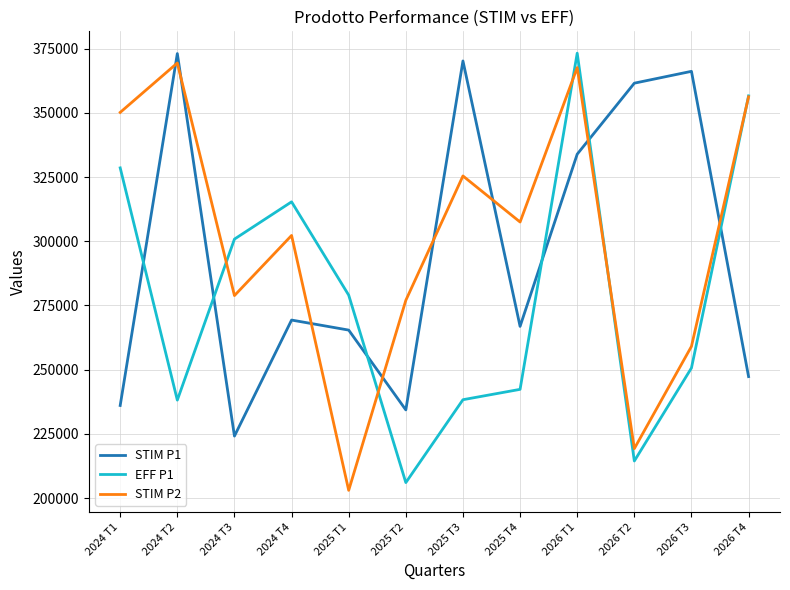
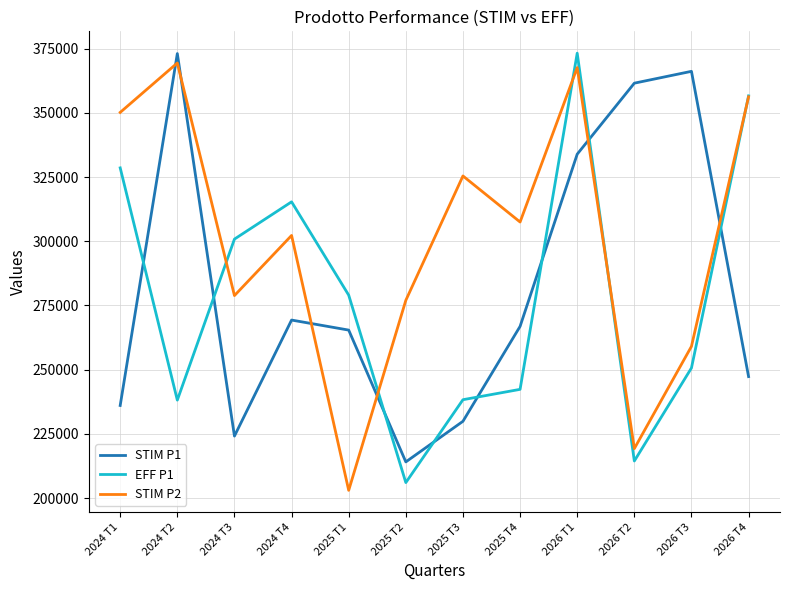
  {
    "STIM P1": {
      "2024 T1": 236000,
      "2024 T2": 373000,
      "2024 T3": 224000,
      "2024 T4": 269000,
      "2025 T1": 265000,
-     "2025 T2": 234000,
-     "2025 T3": 370000,
+     "2025 T2": 214000,
+     "2025 T3": 230000,
      "2025 T4": 267000,
      "2026 T1": 334000,
      "2026 T2": 362000,
      "2026 T3": 366000,
      "2026 T4": 247000
    },
    "EFF P1": {
      "2024 T1": 329000,
      "2024 T2": 238000,
      "2024 T3": 301000,
      "2024 T4": 315000,
      "2025 T1": 279000,
      "2025 T2": 206000,
      "2025 T3": 238000,
      "2025 T4": 242000,
      "2026 T1": 373000,
      "2026 T2": 214000,
      "2026 T3": 251000
    },
    "STIM P2": {
      "2024 T1": 350000,
      "2024 T2": 369000,
      "2024 T3": 279000,
      "2024 T4": 302000,
      "2025 T1": 203000,
      "2025 T2": 277000,
      "2025 T3": 325000,
      "2025 T4": 307000,
      "2026 T1": 368000,
      "2026 T2": 219000,
      "2026 T3": 259000
    }
  }
